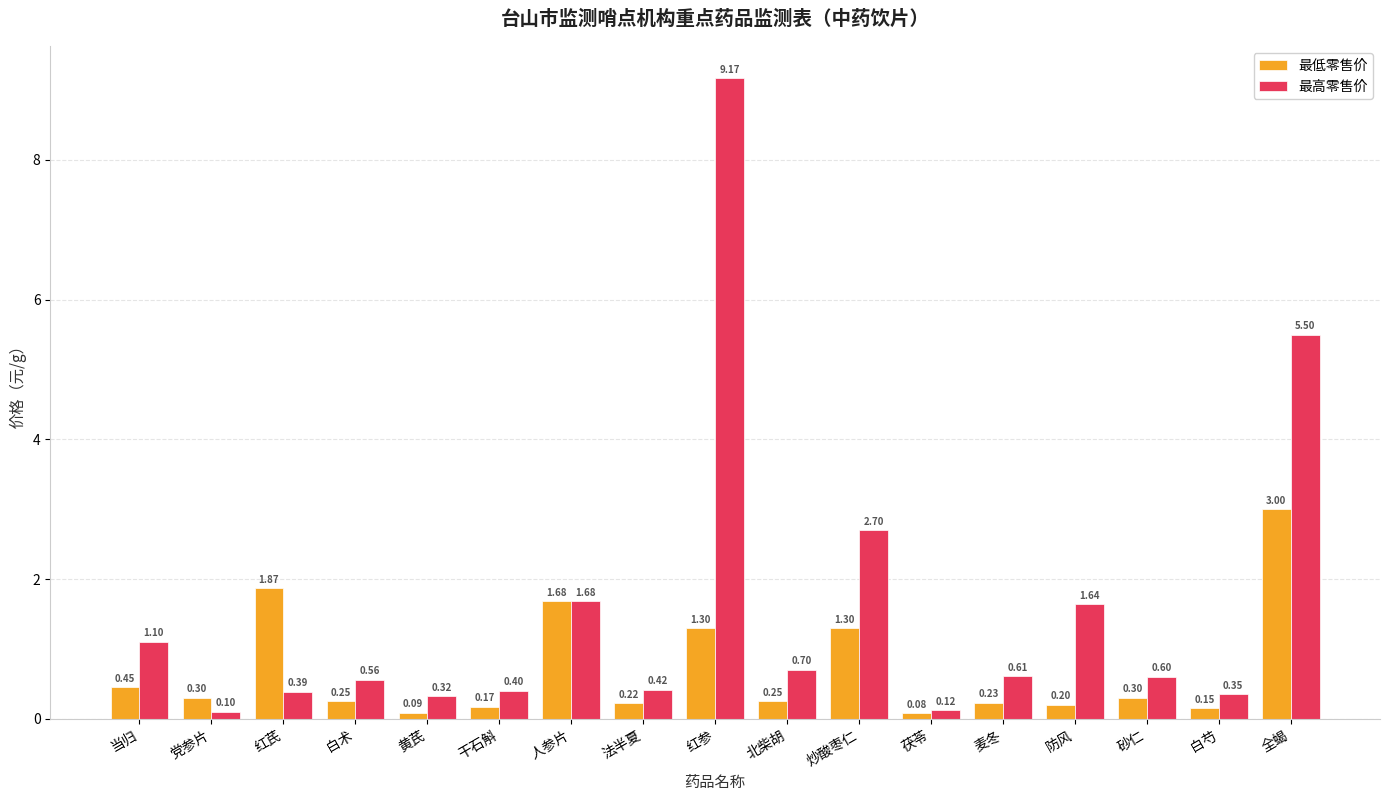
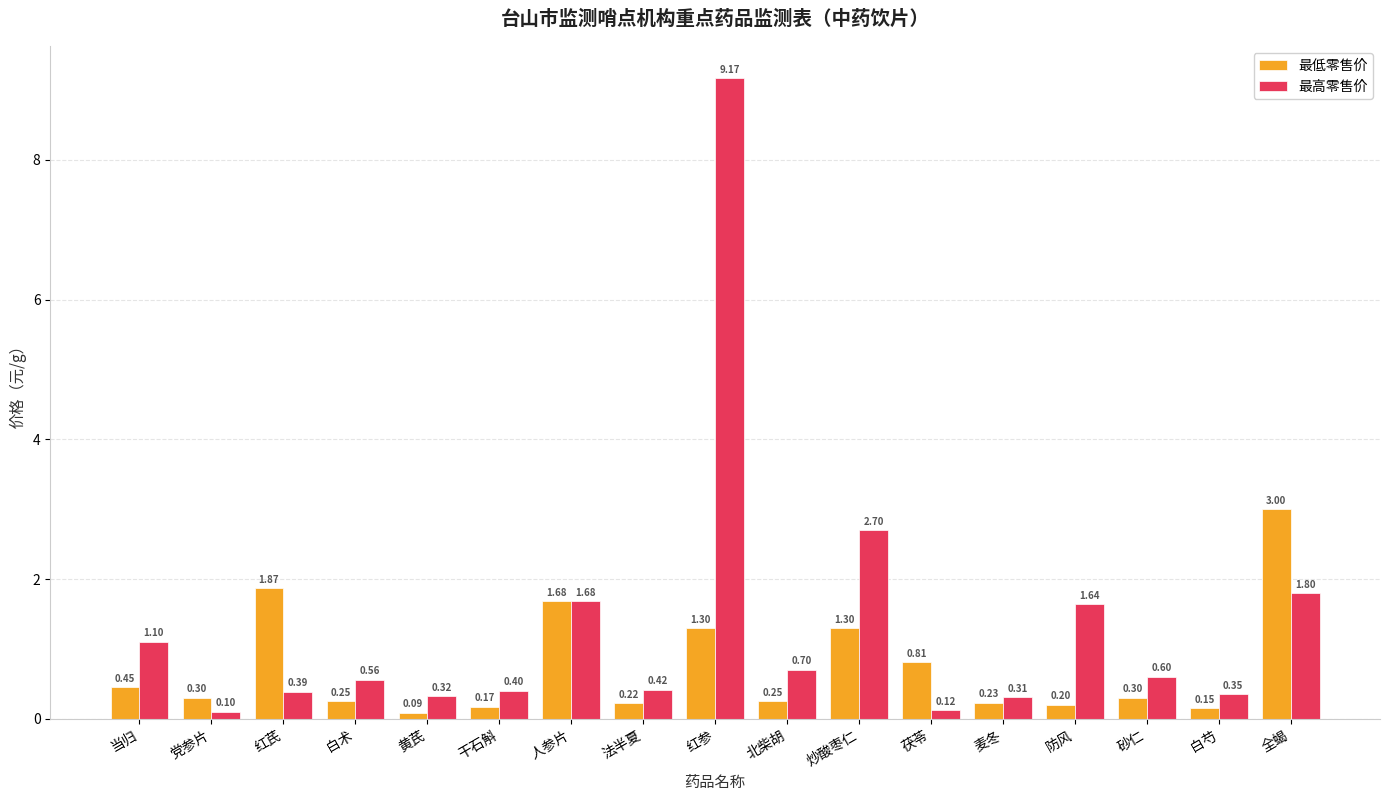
  {
    "最低零售价": {
      "当归": 0.45,
      "党参片": 0.30,
      "红芪": 1.87,
      "白术": 0.25,
      "黄芪": 0.09,
      "干石斛": 0.17,
      "人参片": 1.68,
      "法半夏": 0.22,
      "红参": 1.30,
      "北柴胡": 0.25,
      "炒酸枣仁": 1.30,
-     "茯苓": 0.08,
+     "茯苓": 0.81,
      "麦冬": 0.23,
      "防风": 0.20,
      "砂仁": 0.30,
      "白芍": 0.15,
      "全蝎": 3.00
    },
    "最高零售价": {
      "当归": 1.10,
      "党参片": 0.10,
      "红芪": 0.39,
      "白术": 0.56,
      "黄芪": 0.32,
      "干石斛": 0.40,
      "人参片": 1.68,
      "法半夏": 0.42,
      "红参": 9.17,
      "北柴胡": 0.70,
      "炒酸枣仁": 2.70,
      "茯苓": 0.12,
-     "麦冬": 0.61,
+     "麦冬": 0.31,
      "防风": 1.64,
      "砂仁": 0.60,
      "白芍": 0.35,
-     "全蝎": 5.50
+     "全蝎": 1.80
    }
  }
